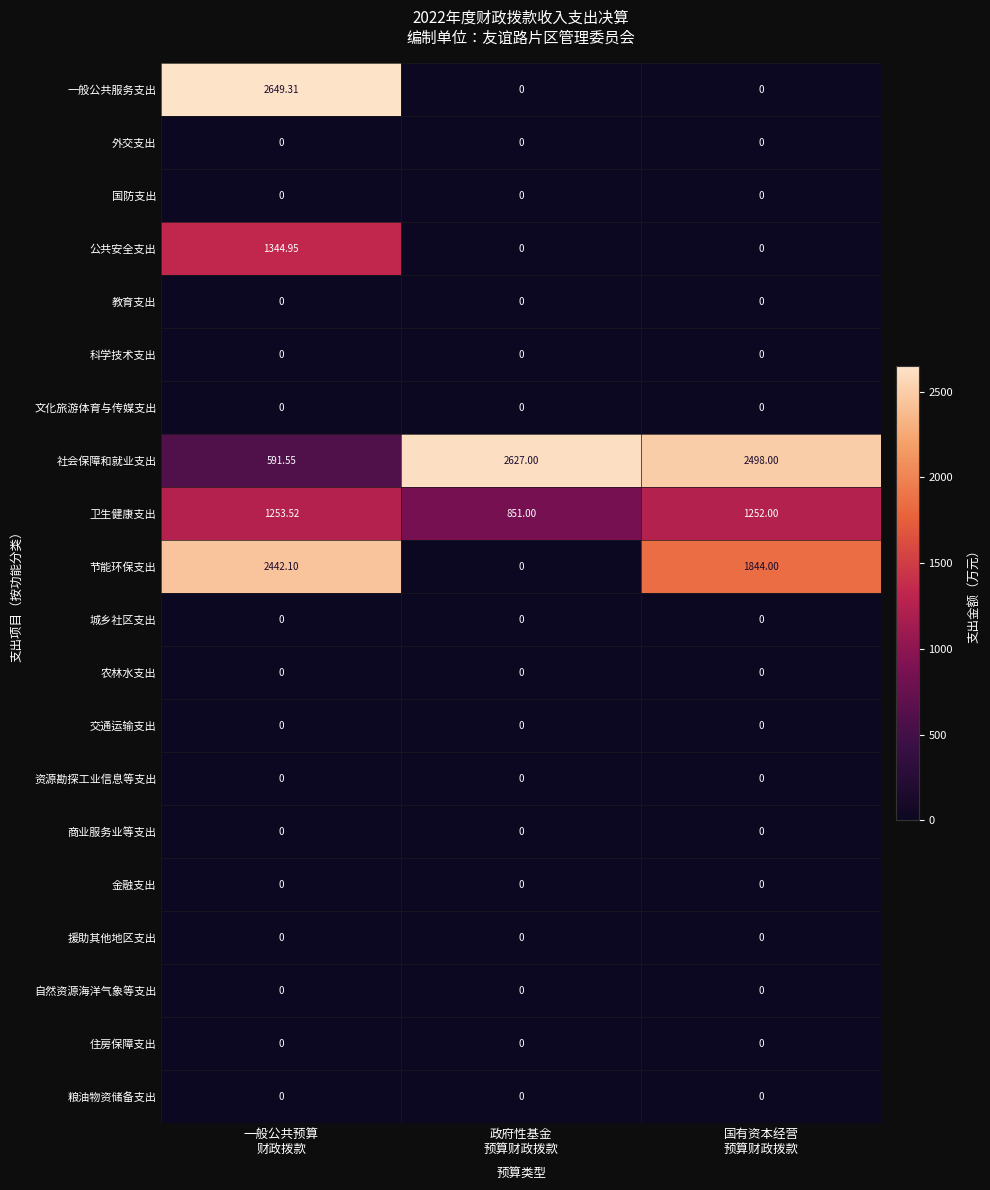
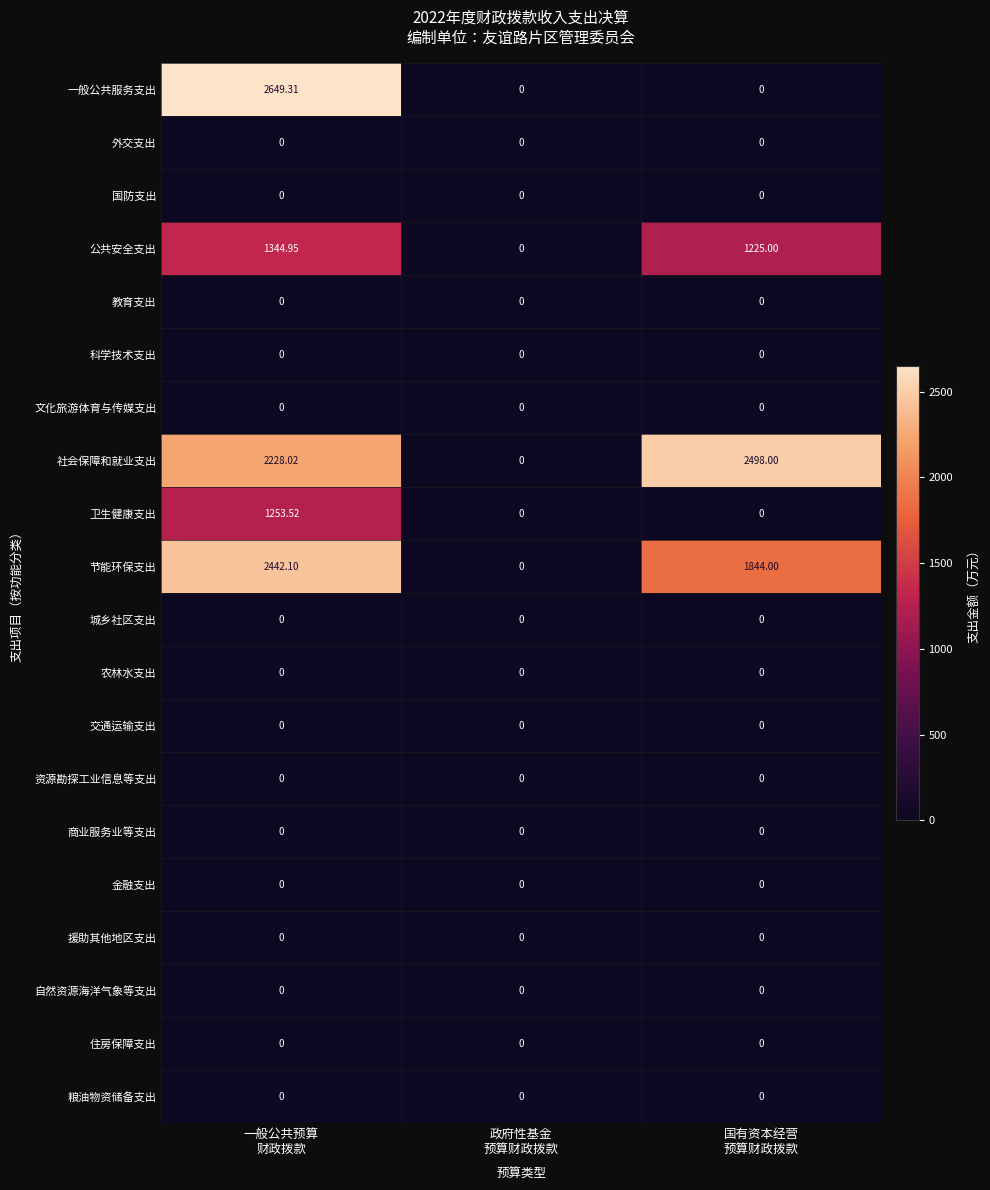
  {
    "一般公共服务支出": {
      "一般公共预算 财政拨款": 2649.31,
      "政府性基金 预算财政拨款": 0,
      "国有资本经营 预算财政拨款": 0
    },
    "外交支出": {
      "一般公共预算 财政拨款": 0,
      "政府性基金 预算财政拨款": 0,
      "国有资本经营 预算财政拨款": 0
    },
    "国防支出": {
      "一般公共预算 财政拨款": 0,
      "政府性基金 预算财政拨款": 0,
      "国有资本经营 预算财政拨款": 0
    },
    "公共安全支出": {
      "一般公共预算 财政拨款": 1344.95,
      "政府性基金 预算财政拨款": 0,
-     "国有资本经营 预算财政拨款": 0
+     "国有资本经营 预算财政拨款": 1225.00
    },
    "教育支出": {
      "一般公共预算 财政拨款": 0,
      "政府性基金 预算财政拨款": 0,
      "国有资本经营 预算财政拨款": 0
    },
    "科学技术支出": {
      "一般公共预算 财政拨款": 0,
      "政府性基金 预算财政拨款": 0,
      "国有资本经营 预算财政拨款": 0
    },
    "文化旅游体育与传媒支出": {
      "一般公共预算 财政拨款": 0,
      "政府性基金 预算财政拨款": 0,
      "国有资本经营 预算财政拨款": 0
    },
    "社会保障和就业支出": {
-     "一般公共预算 财政拨款": 591.55,
-     "政府性基金 预算财政拨款": 2627.00,
+     "一般公共预算 财政拨款": 2228.02,
+     "政府性基金 预算财政拨款": 0,
      "国有资本经营 预算财政拨款": 2498.00
    },
    "卫生健康支出": {
      "一般公共预算 财政拨款": 1253.52,
-     "政府性基金 预算财政拨款": 851.00,
-     "国有资本经营 预算财政拨款": 1252.00
+     "政府性基金 预算财政拨款": 0,
+     "国有资本经营 预算财政拨款": 0
    },
    "节能环保支出": {
      "一般公共预算 财政拨款": 2442.10,
      "政府性基金 预算财政拨款": 0,
      "国有资本经营 预算财政拨款": 1844.00
    },
    "城乡社区支出": {
      "一般公共预算 财政拨款": 0,
      "政府性基金 预算财政拨款": 0,
      "国有资本经营 预算财政拨款": 0
    },
    "农林水支出": {
      "一般公共预算 财政拨款": 0,
      "政府性基金 预算财政拨款": 0,
      "国有资本经营 预算财政拨款": 0
    },
    "交通运输支出": {
      "一般公共预算 财政拨款": 0,
      "政府性基金 预算财政拨款": 0,
      "国有资本经营 预算财政拨款": 0
    },
    "资源勘探工业信息等支出": {
      "一般公共预算 财政拨款": 0,
      "政府性基金 预算财政拨款": 0,
      "国有资本经营 预算财政拨款": 0
    },
    "商业服务业等支出": {
      "一般公共预算 财政拨款": 0,
      "政府性基金 预算财政拨款": 0,
      "国有资本经营 预算财政拨款": 0
    },
    "金融支出": {
      "一般公共预算 财政拨款": 0,
      "政府性基金 预算财政拨款": 0,
      "国有资本经营 预算财政拨款": 0
    },
    "援助其他地区支出": {
      "一般公共预算 财政拨款": 0,
      "政府性基金 预算财政拨款": 0,
      "国有资本经营 预算财政拨款": 0
    },
    "自然资源海洋气象等支出": {
      "一般公共预算 财政拨款": 0,
      "政府性基金 预算财政拨款": 0,
      "国有资本经营 预算财政拨款": 0
    },
    "住房保障支出": {
      "一般公共预算 财政拨款": 0,
      "政府性基金 预算财政拨款": 0,
      "国有资本经营 预算财政拨款": 0
    },
    "粮油物资储备支出": {
      "一般公共预算 财政拨款": 0,
      "政府性基金 预算财政拨款": 0,
      "国有资本经营 预算财政拨款": 0
    }
  }
